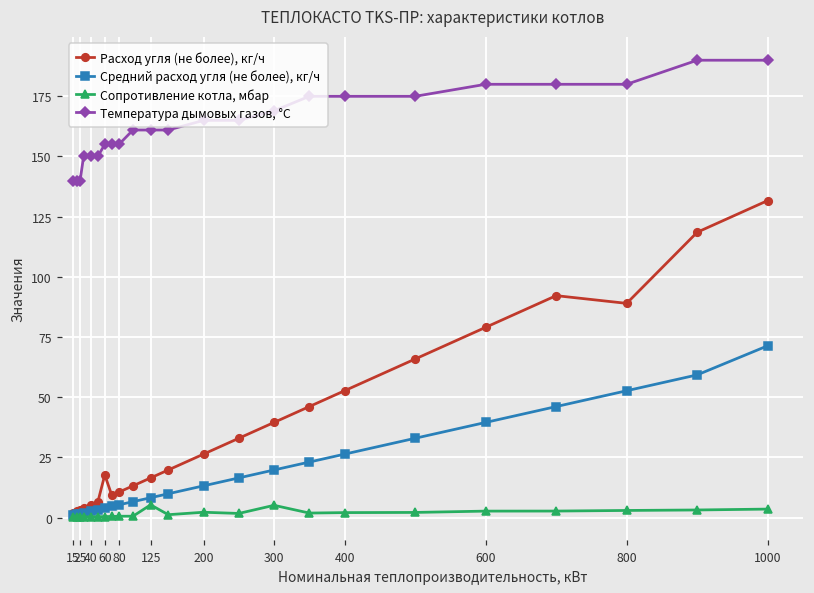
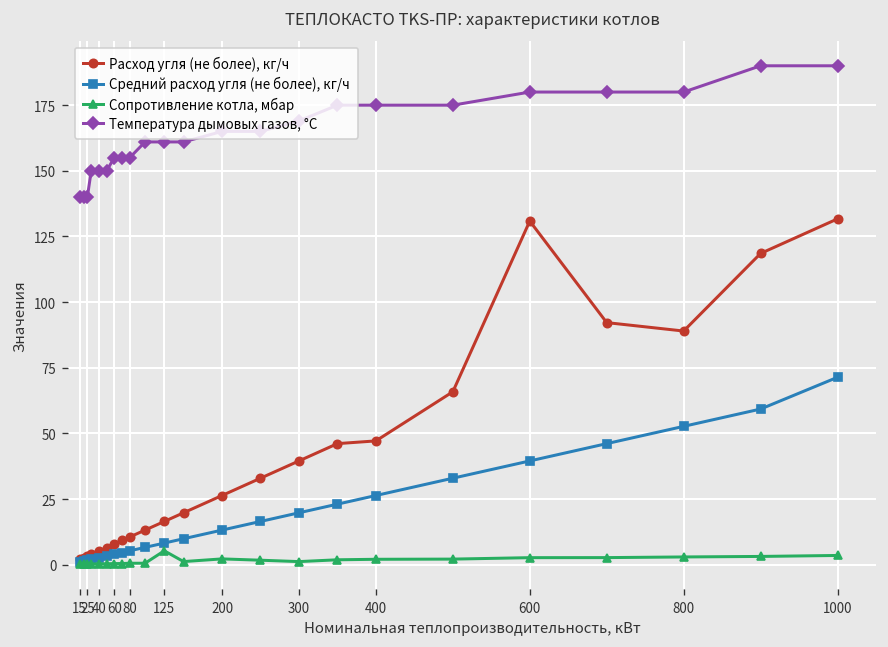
  {
    "Расход угля (не более), кг/ч": {
-     "60": 18,
+     "60": 8,
      "80": 11,
      "125": 16,
      "200": 26,
      "300": 40,
-     "400": 53,
-     "600": 79,
+     "400": 47,
+     "600": 131,
      "800": 89,
      "1000": 132
    },
    "Средний расход угля (не более), кг/ч": {
      "60": 4,
      "80": 5,
      "125": 8,
      "200": 13,
      "300": 20,
      "400": 26,
      "600": 40,
      "800": 53,
      "1000": 71
    },
    "Сопротивление котла, мбар": {
      "60": 0,
      "80": 1,
      "125": 5,
      "200": 2,
-     "300": 5,
+     "300": 1,
      "400": 2,
      "600": 3,
      "800": 3,
      "1000": 4
    },
    "Температура дымовых газов, °C": {
      "60": 155,
      "80": 155,
      "125": 161,
      "400": 175,
      "600": 180,
      "800": 180,
      "1000": 190
    }
  }
